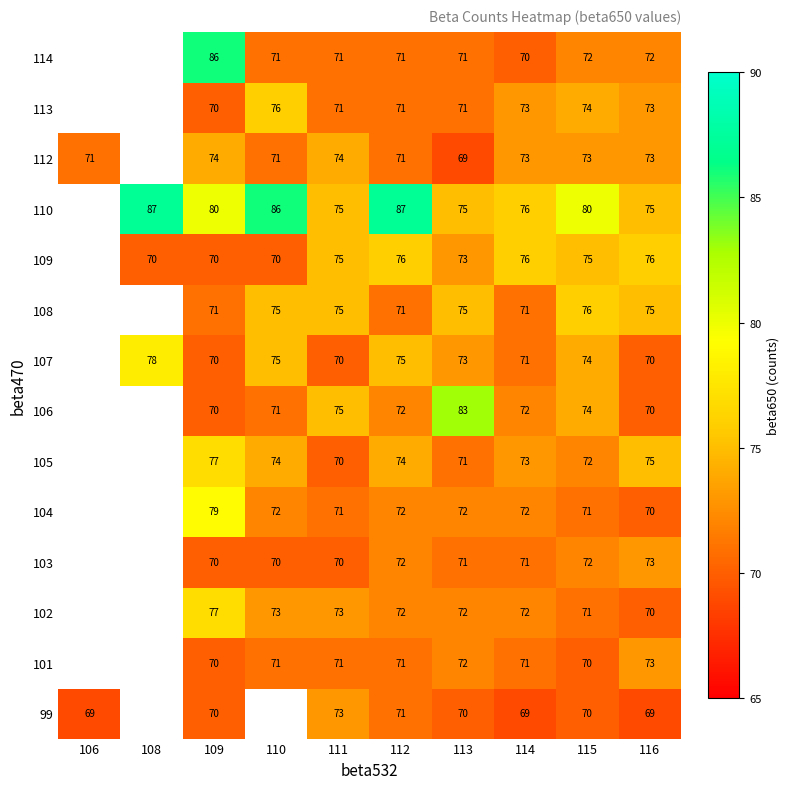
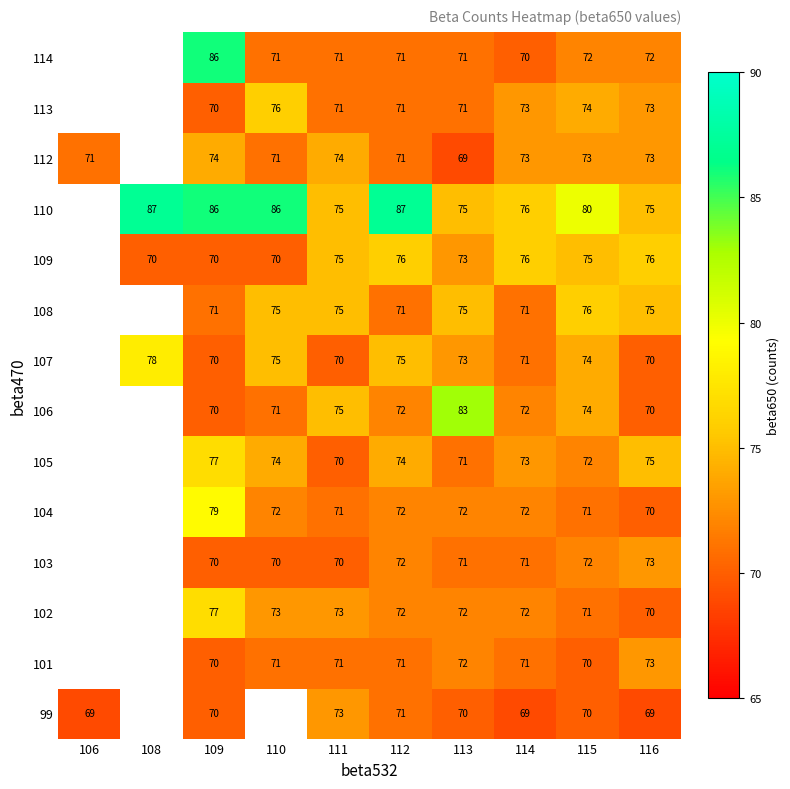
  {
    "114": {
      "109": 86,
      "110": 71,
      "111": 71,
      "112": 71,
      "113": 71,
      "114": 70,
      "115": 72,
      "116": 72
    },
    "113": {
      "109": 70,
      "110": 76,
      "111": 71,
      "112": 71,
      "113": 71,
      "114": 73,
      "115": 74,
      "116": 73
    },
    "112": {
      "106": 71,
      "109": 74,
      "110": 71,
      "111": 74,
      "112": 71,
      "113": 69,
      "114": 73,
      "115": 73,
      "116": 73
    },
    "110": {
      "108": 87,
-     "109": 80,
+     "109": 86,
      "110": 86,
      "111": 75,
      "112": 87,
      "113": 75,
      "114": 76,
      "115": 80,
      "116": 75
    },
    "109": {
      "108": 70,
      "109": 70,
      "110": 70,
      "111": 75,
      "112": 76,
      "113": 73,
      "114": 76,
      "115": 75,
      "116": 76
    },
    "108": {
      "109": 71,
      "110": 75,
      "111": 75,
      "112": 71,
      "113": 75,
      "114": 71,
      "115": 76,
      "116": 75
    },
    "107": {
      "108": 78,
      "109": 70,
      "110": 75,
      "111": 70,
      "112": 75,
      "113": 73,
      "114": 71,
      "115": 74,
      "116": 70
    },
    "106": {
      "109": 70,
      "110": 71,
      "111": 75,
      "112": 72,
      "113": 83,
      "114": 72,
      "115": 74,
      "116": 70
    },
    "105": {
      "109": 77,
      "110": 74,
      "111": 70,
      "112": 74,
      "113": 71,
      "114": 73,
      "115": 72,
      "116": 75
    },
    "104": {
      "109": 79,
      "110": 72,
      "111": 71,
      "112": 72,
      "113": 72,
      "114": 72,
      "115": 71,
      "116": 70
    },
    "103": {
      "109": 70,
      "110": 70,
      "111": 70,
      "112": 72,
      "113": 71,
      "114": 71,
      "115": 72,
      "116": 73
    },
    "102": {
      "109": 77,
      "110": 73,
      "111": 73,
      "112": 72,
      "113": 72,
      "114": 72,
      "115": 71,
      "116": 70
    },
    "101": {
      "109": 70,
      "110": 71,
      "111": 71,
      "112": 71,
      "113": 72,
      "114": 71,
      "115": 70,
      "116": 73
    },
    "99": {
      "106": 69,
      "109": 70,
      "111": 73,
      "112": 71,
      "113": 70,
      "114": 69,
      "115": 70,
      "116": 69
    }
  }
